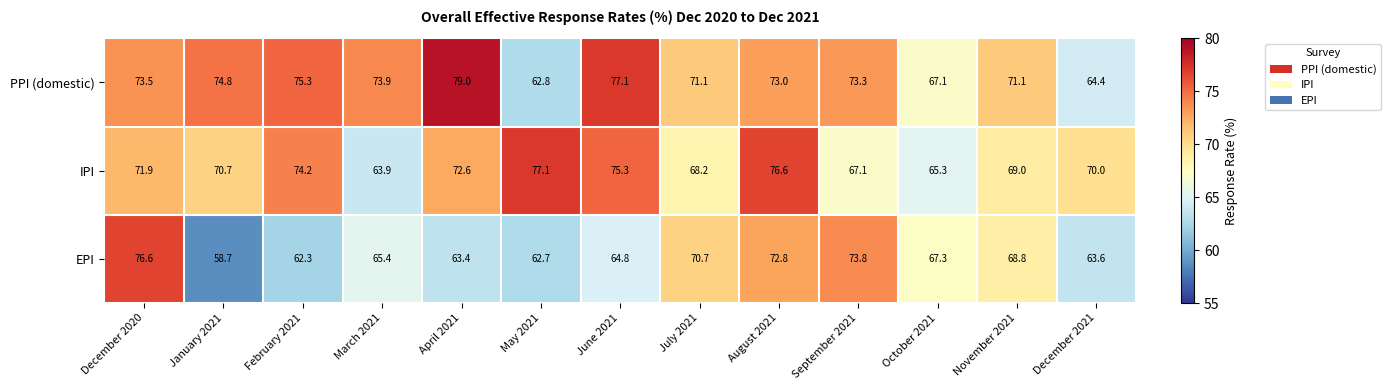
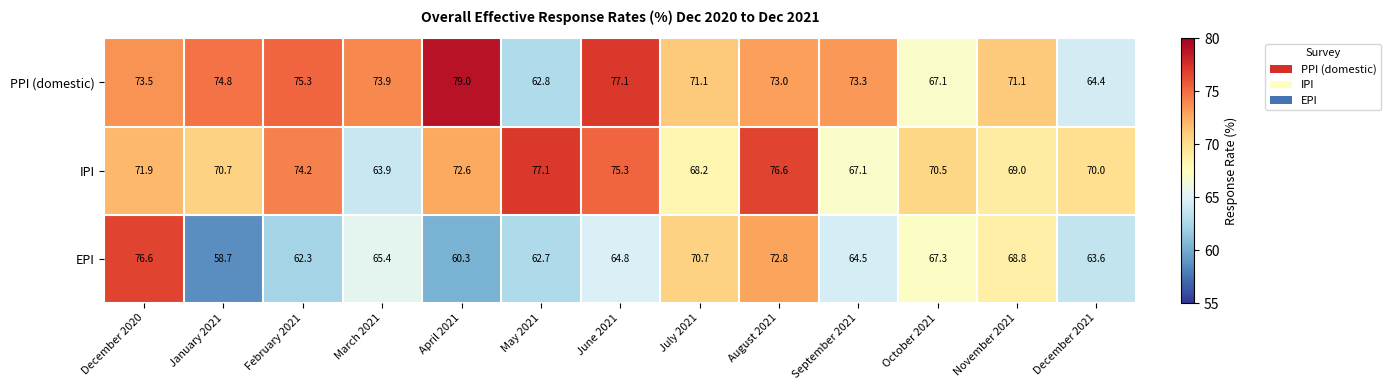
  {
    "PPI (domestic)": {
      "December 2020": 73.5,
      "January 2021": 74.8,
      "February 2021": 75.3,
      "March 2021": 73.9,
      "April 2021": 79.0,
      "May 2021": 62.8,
      "June 2021": 77.1,
      "July 2021": 71.1,
      "August 2021": 73.0,
      "September 2021": 73.3,
      "October 2021": 67.1,
      "November 2021": 71.1,
      "December 2021": 64.4
    },
    "IPI": {
      "December 2020": 71.9,
      "January 2021": 70.7,
      "February 2021": 74.2,
      "March 2021": 63.9,
      "April 2021": 72.6,
      "May 2021": 77.1,
      "June 2021": 75.3,
      "July 2021": 68.2,
      "August 2021": 76.6,
      "September 2021": 67.1,
-     "October 2021": 65.3,
+     "October 2021": 70.5,
      "November 2021": 69.0,
      "December 2021": 70.0
    },
    "EPI": {
      "December 2020": 76.6,
      "January 2021": 58.7,
      "February 2021": 62.3,
      "March 2021": 65.4,
-     "April 2021": 63.4,
+     "April 2021": 60.3,
      "May 2021": 62.7,
      "June 2021": 64.8,
      "July 2021": 70.7,
      "August 2021": 72.8,
-     "September 2021": 73.8,
+     "September 2021": 64.5,
      "October 2021": 67.3,
      "November 2021": 68.8,
      "December 2021": 63.6
    }
  }
